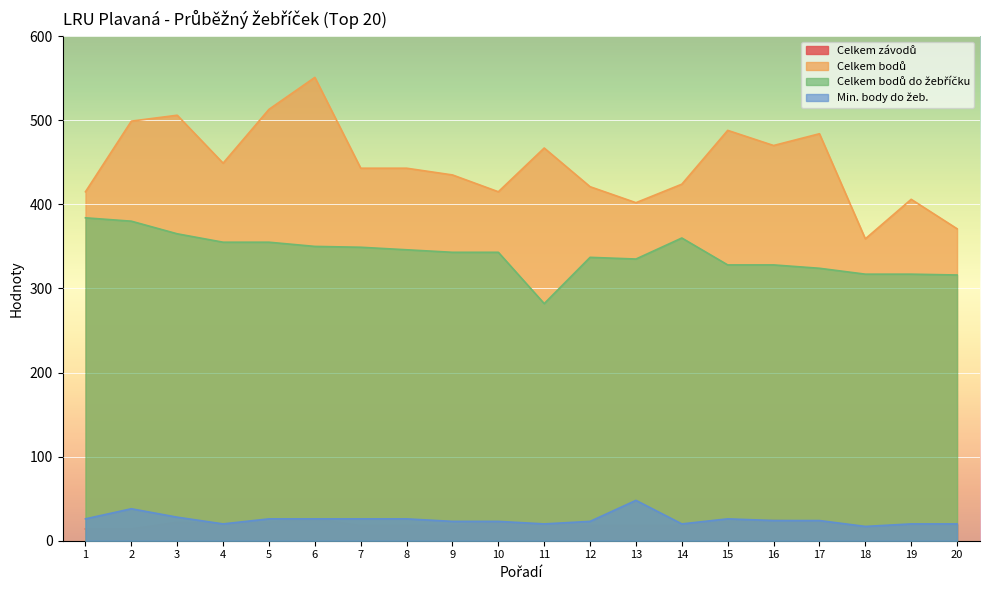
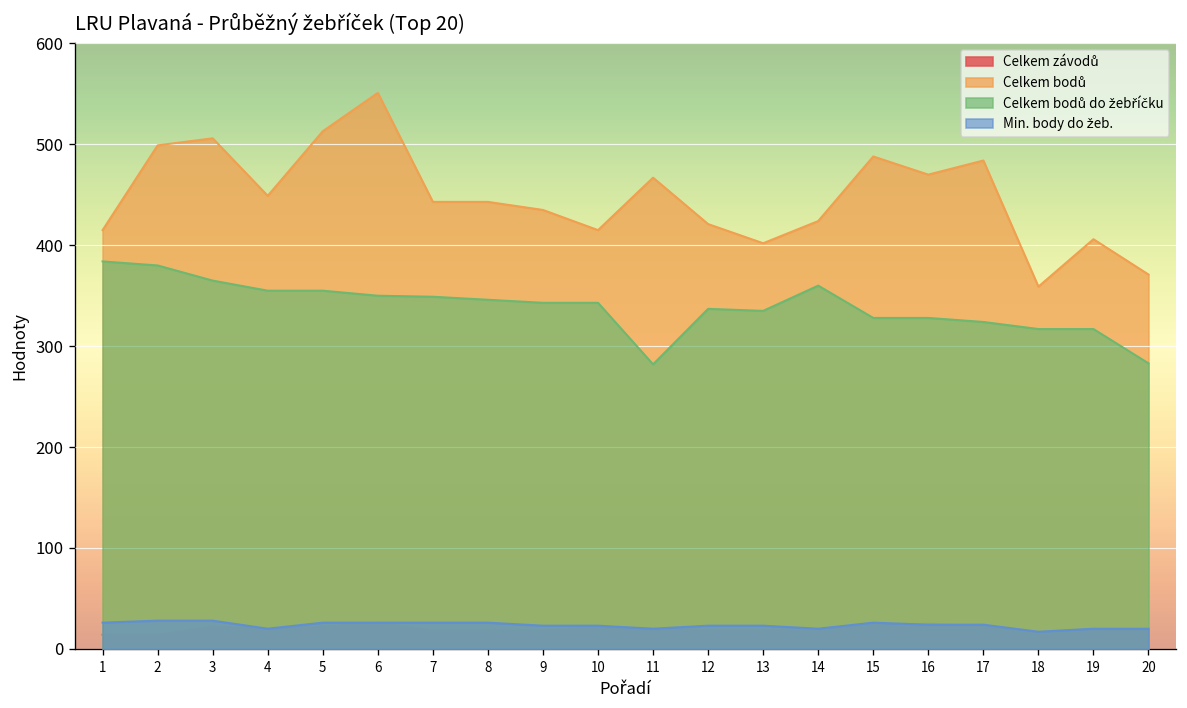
  {
    "Celkem závodů": {
      "1": 10,
      "2": 10,
      "3": 20,
      "5": 20,
      "7": 20,
      "8": 20,
      "9": 20,
      "12": 20,
      "13": 20
    },
    "Celkem bodů": {
      "1": 420,
      "2": 500,
      "3": 510,
      "4": 450,
      "5": 510,
      "6": 550,
      "7": 440,
      "8": 440,
      "9": 440,
      "10": 420,
      "11": 470,
      "12": 420,
      "13": 400,
      "14": 420,
      "15": 490,
      "16": 470,
      "17": 480,
      "18": 360,
      "19": 410,
      "20": 370
    },
    "Celkem bodů do žebříčku": {
      "1": 380,
      "2": 380,
      "3": 370,
      "4": 360,
      "5": 360,
      "6": 350,
      "7": 350,
      "8": 350,
      "9": 340,
      "10": 340,
      "11": 280,
      "12": 340,
      "13": 340,
      "14": 360,
      "15": 330,
      "16": 330,
      "17": 320,
      "18": 320,
      "19": 320,
-     "20": 320
+     "20": 280
    },
    "Min. body do žeb.": {
      "1": 30,
-     "2": 40,
+     "2": 30,
      "3": 30,
      "5": 30,
      "7": 30,
      "8": 30,
      "9": 20,
      "12": 20,
-     "13": 50
+     "13": 20
    }
  }
